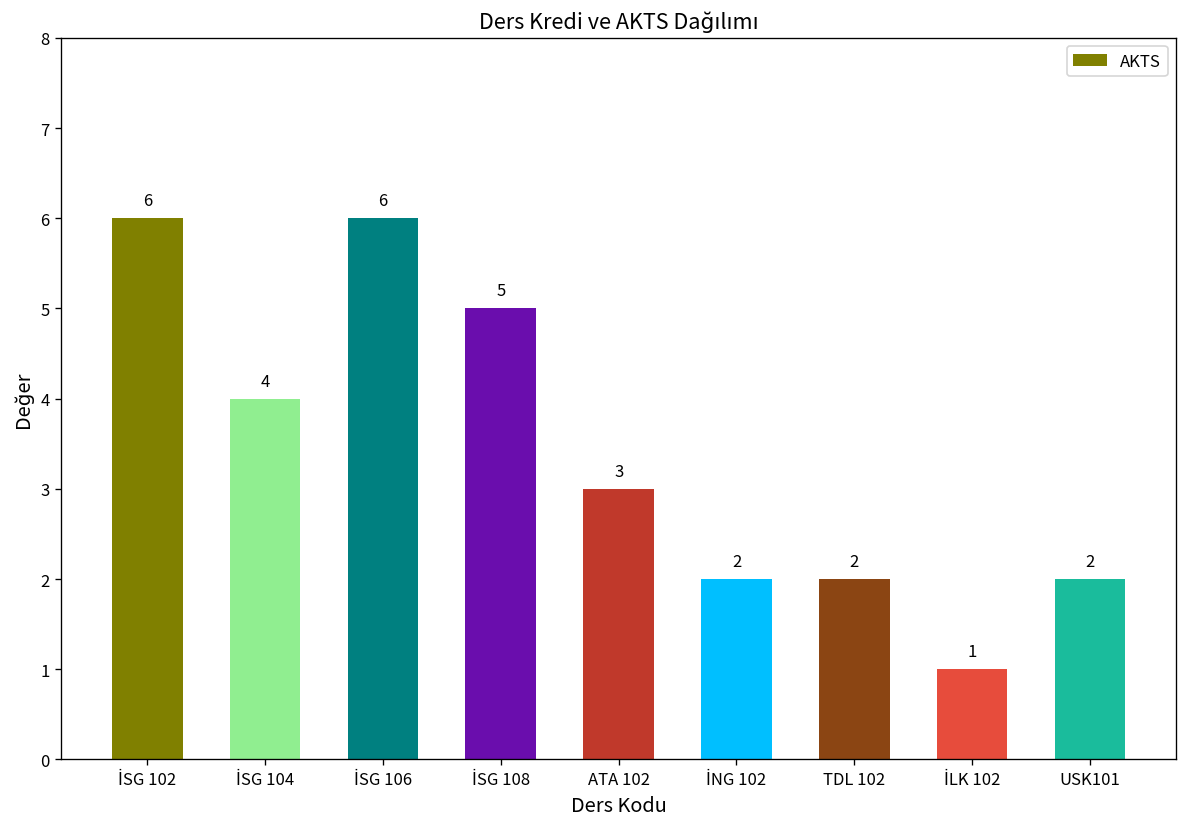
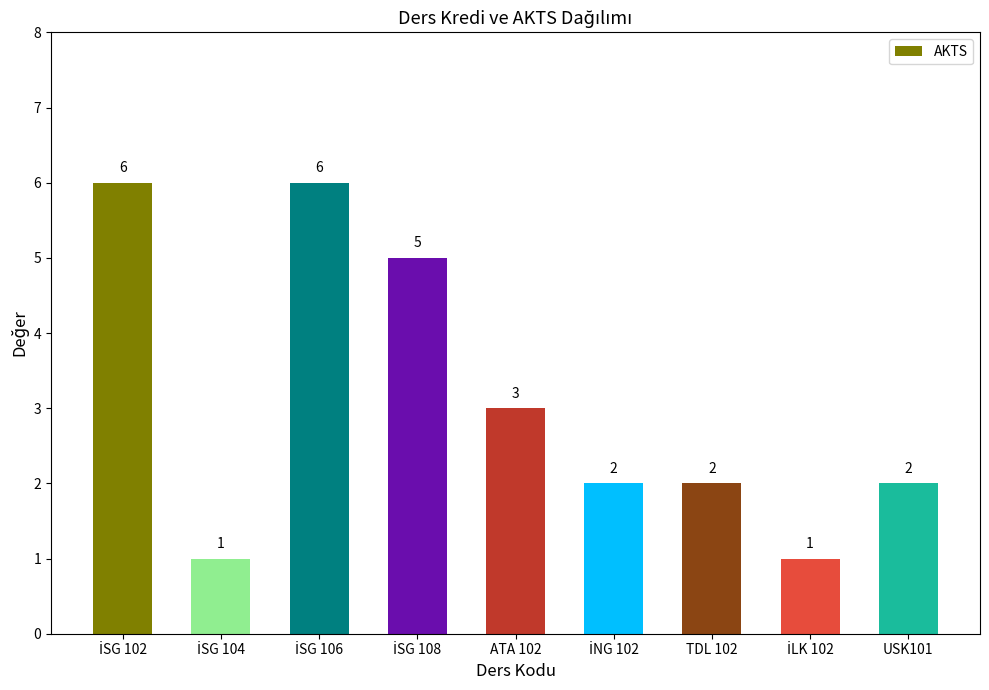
  {
    "İSG 102": 6,
-   "İSG 104": 4,
+   "İSG 104": 1,
    "İSG 106": 6,
    "İSG 108": 5,
    "ATA 102": 3,
    "İNG 102": 2,
    "TDL 102": 2,
    "İLK 102": 1,
    "USK101": 2
  }
